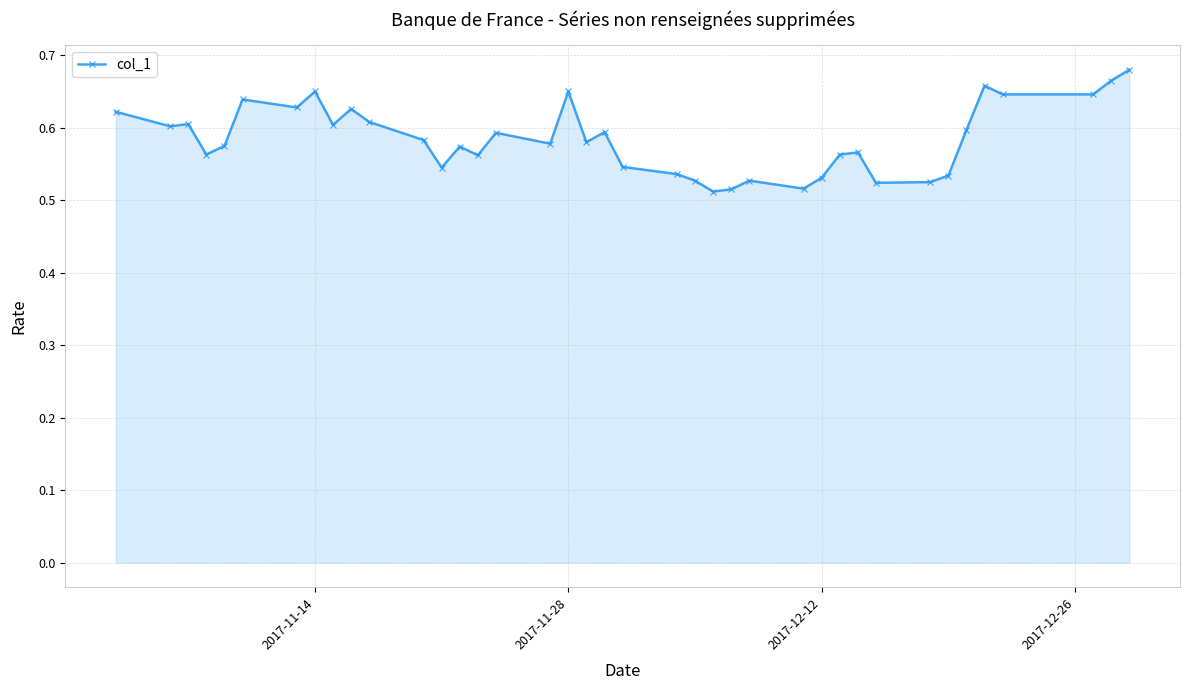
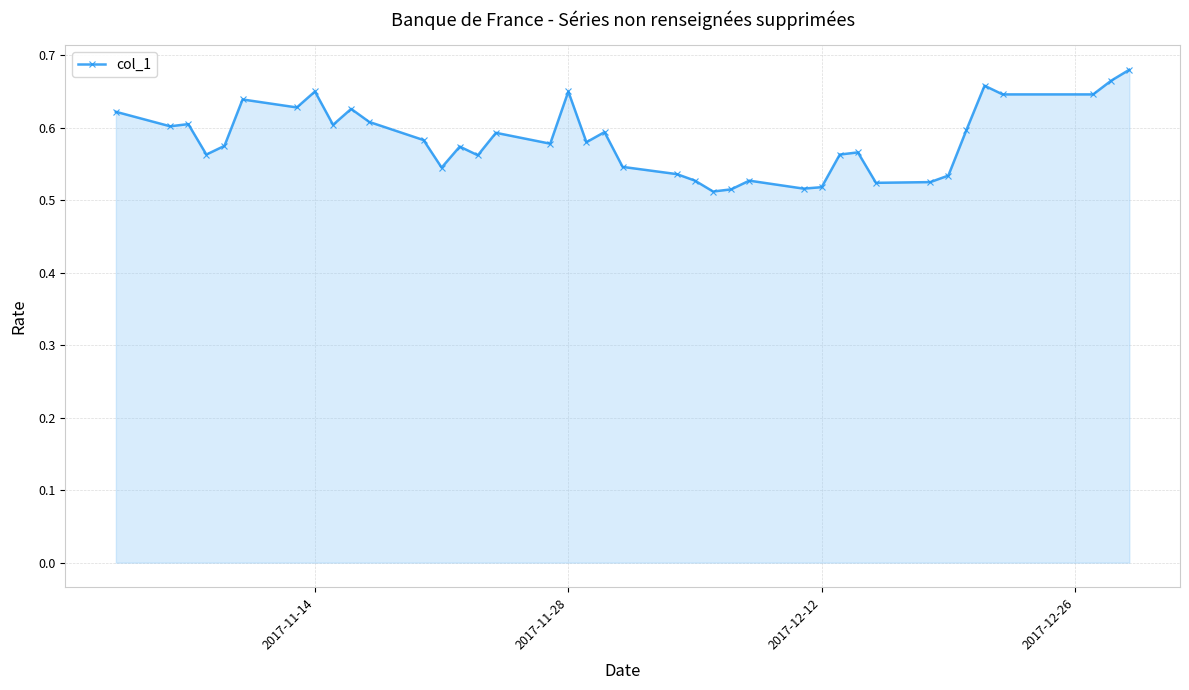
  {
    "2017-11-14": 0.65,
    "2017-11-28": 0.65,
-   "2017-12-12": 0.53
+   "2017-12-12": 0.52
  }
